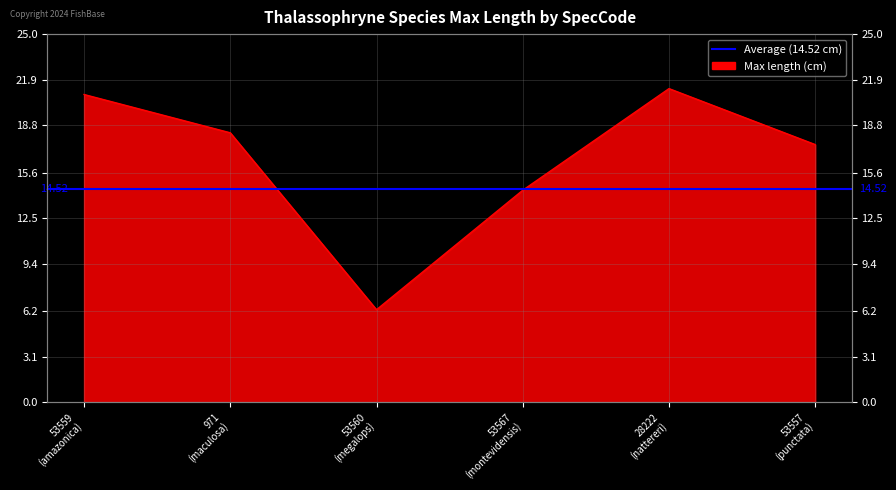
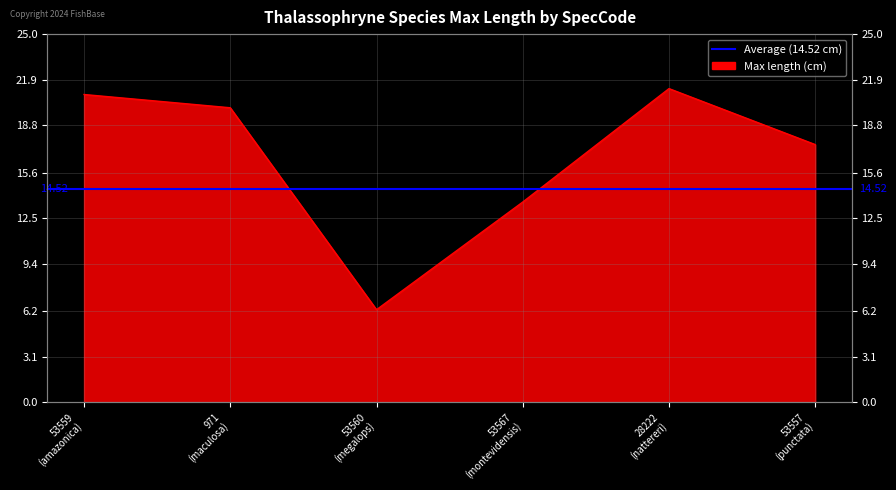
  {
    "53559 (amazonica)": 20.9,
-   "971 (maculosa)": 18.3,
+   "971 (maculosa)": 20.0,
    "53560 (megalops)": 6.3,
-   "53567 (montevidensis)": 14.4,
+   "53567 (montevidensis)": 13.6,
    "28222 (nattereri)": 21.3,
    "53557 (punctata)": 17.5
  }
